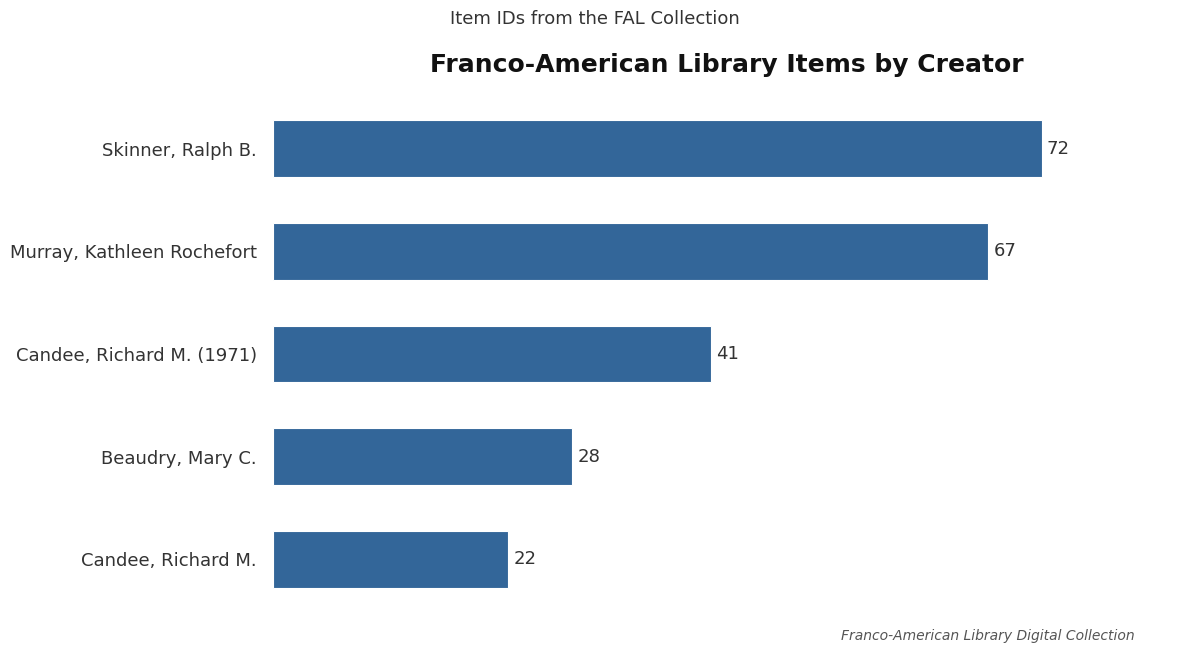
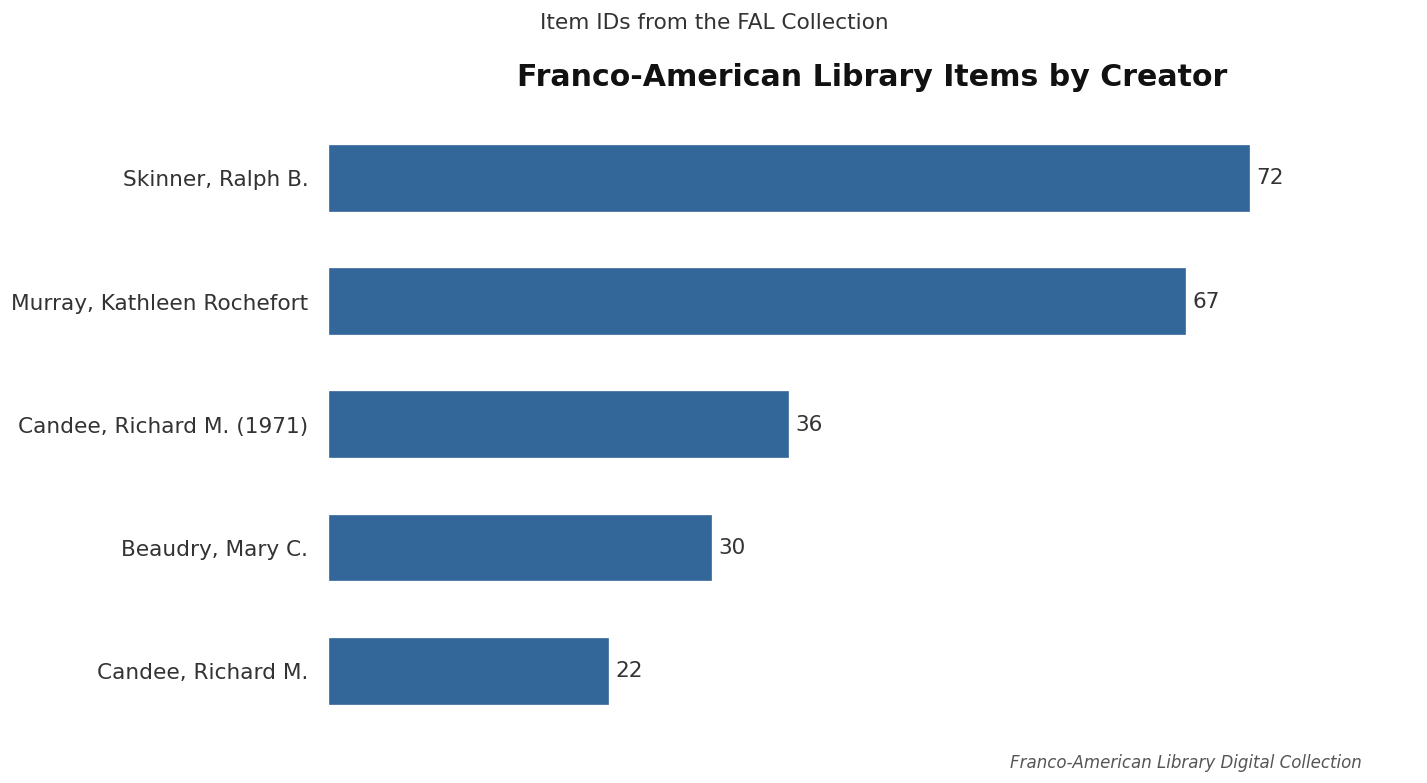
  {
    "Skinner, Ralph B.": 72,
    "Murray, Kathleen Rochefort": 67,
-   "Candee, Richard M. (1971)": 41,
-   "Beaudry, Mary C.": 28,
+   "Candee, Richard M. (1971)": 36,
+   "Beaudry, Mary C.": 30,
    "Candee, Richard M.": 22
  }
